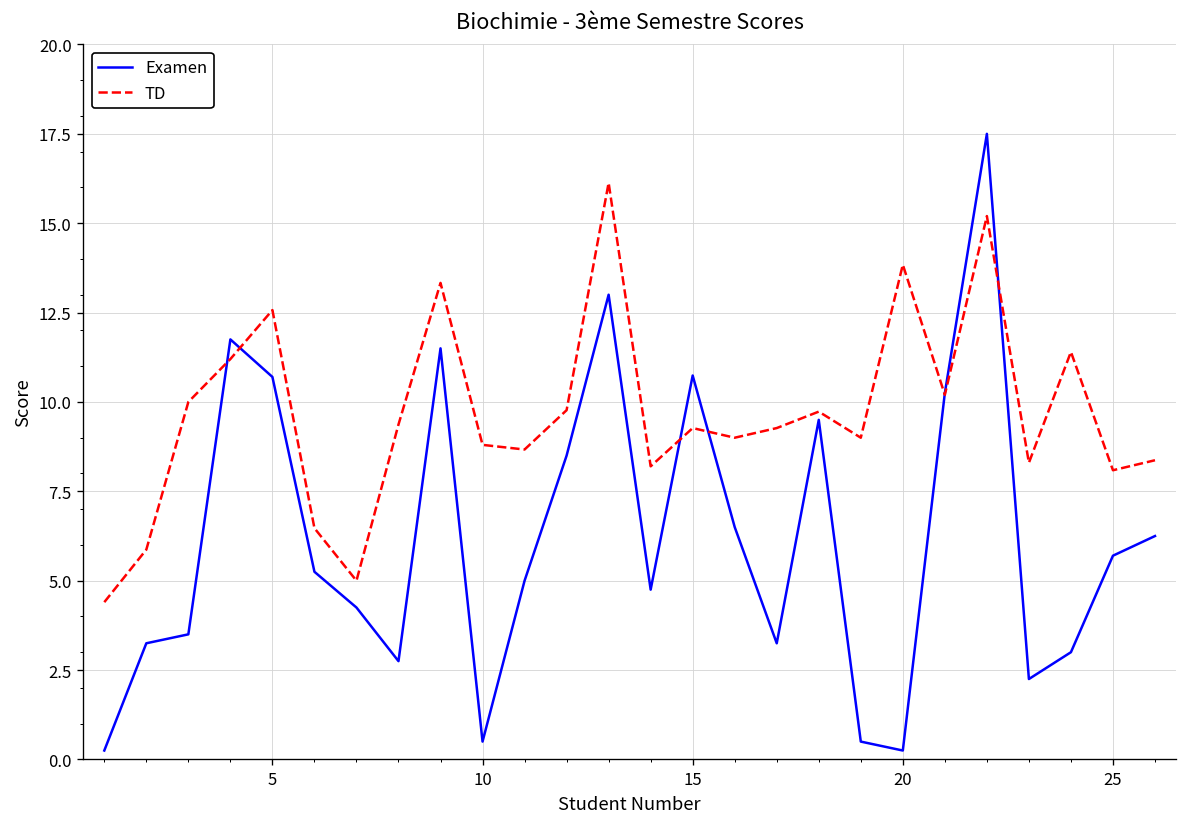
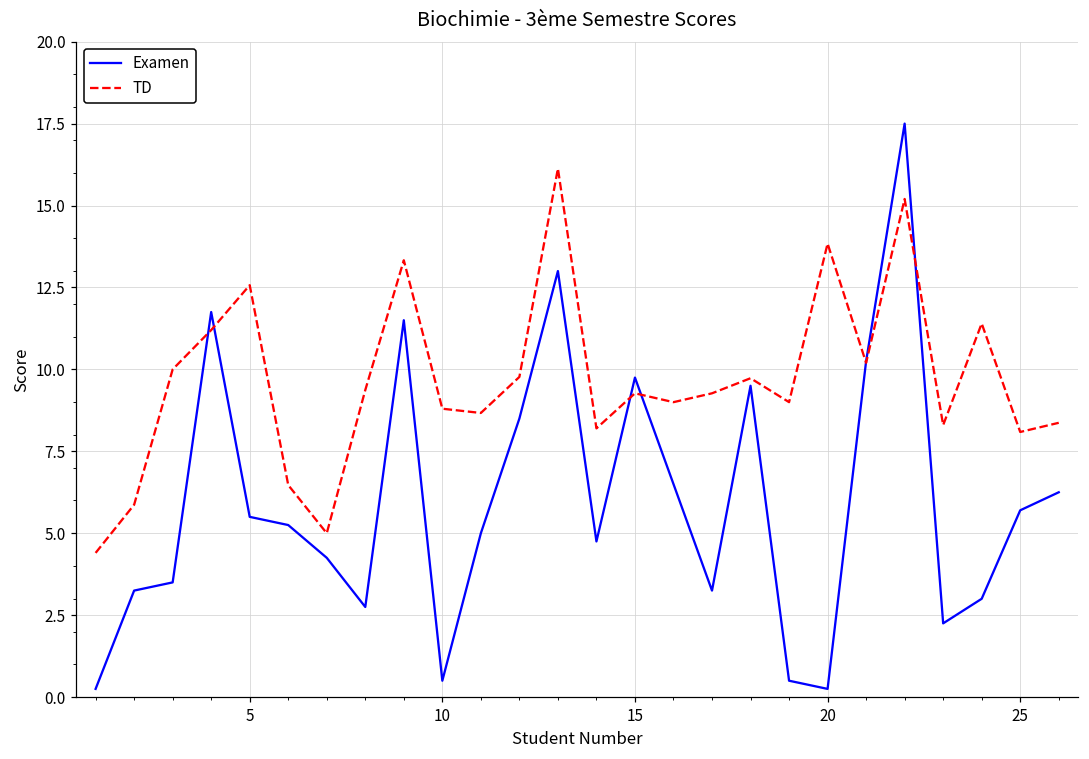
  {
    "Examen": {
-     "5": 10.7,
+     "5": 5.5,
      "10": 0.5,
-     "15": 10.7,
+     "15": 9.8,
      "20": 0.3,
      "25": 5.7
    },
    "TD": {
      "5": 12.6,
      "10": 8.8,
      "15": 9.3,
      "20": 13.8,
      "25": 8.1
    }
  }
